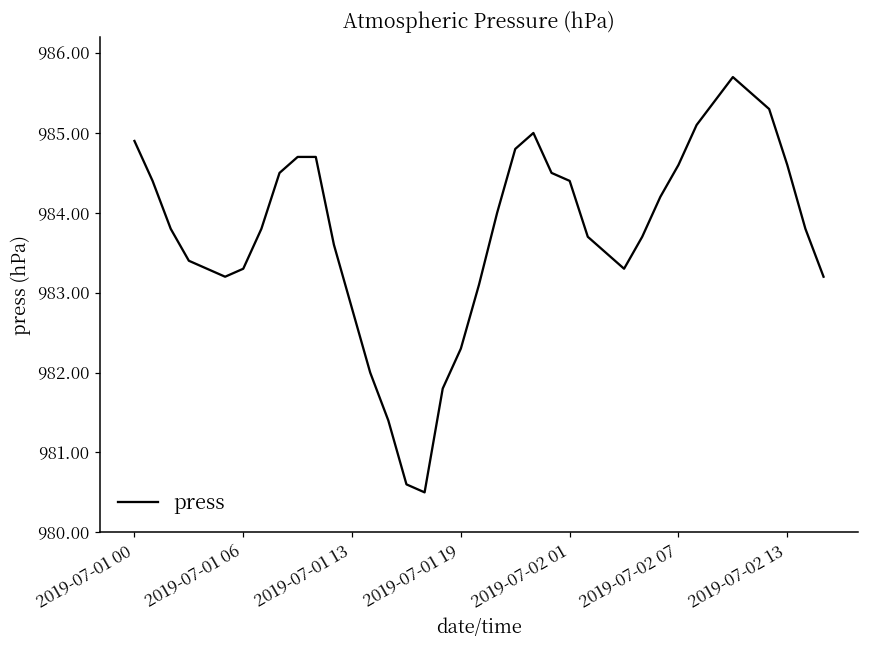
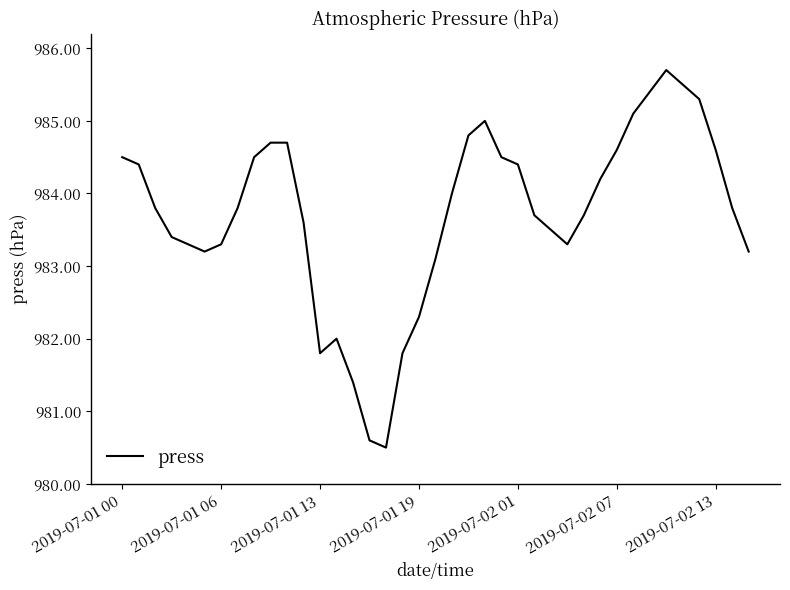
  {
-   "2019-07-01 00": 984.9,
+   "2019-07-01 00": 984.5,
    "2019-07-01 06": 983.3,
-   "2019-07-01 13": 982.8,
+   "2019-07-01 13": 981.8,
    "2019-07-01 19": 982.3,
    "2019-07-02 01": 984.4,
    "2019-07-02 07": 984.6,
    "2019-07-02 13": 984.6
  }
